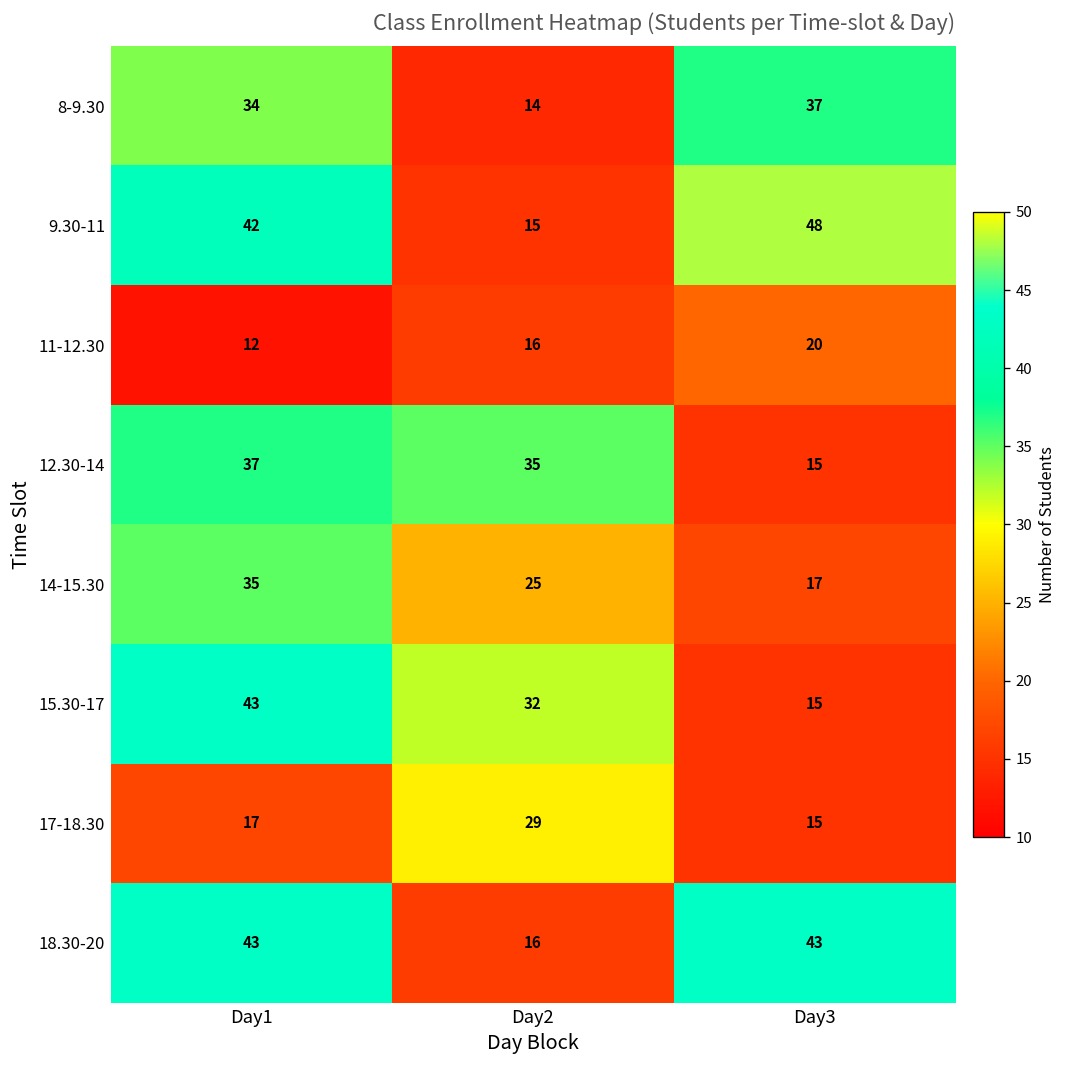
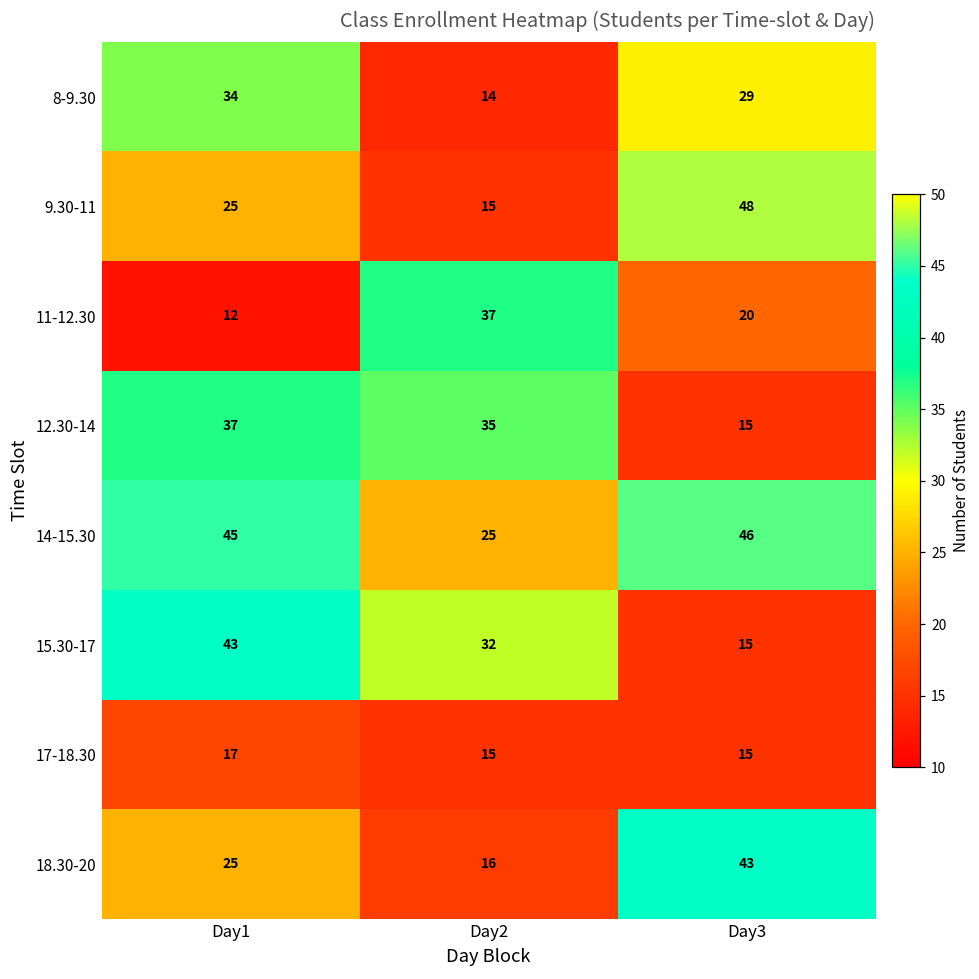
  {
    "8-9.30": {
      "Day1": 34,
      "Day2": 14,
-     "Day3": 37
+     "Day3": 29
    },
    "9.30-11": {
-     "Day1": 42,
+     "Day1": 25,
      "Day2": 15,
      "Day3": 48
    },
    "11-12.30": {
      "Day1": 12,
-     "Day2": 16,
+     "Day2": 37,
      "Day3": 20
    },
    "12.30-14": {
      "Day1": 37,
      "Day2": 35,
      "Day3": 15
    },
    "14-15.30": {
-     "Day1": 35,
+     "Day1": 45,
      "Day2": 25,
-     "Day3": 17
+     "Day3": 46
    },
    "15.30-17": {
      "Day1": 43,
      "Day2": 32,
      "Day3": 15
    },
    "17-18.30": {
      "Day1": 17,
-     "Day2": 29,
+     "Day2": 15,
      "Day3": 15
    },
    "18.30-20": {
-     "Day1": 43,
+     "Day1": 25,
      "Day2": 16,
      "Day3": 43
    }
  }
